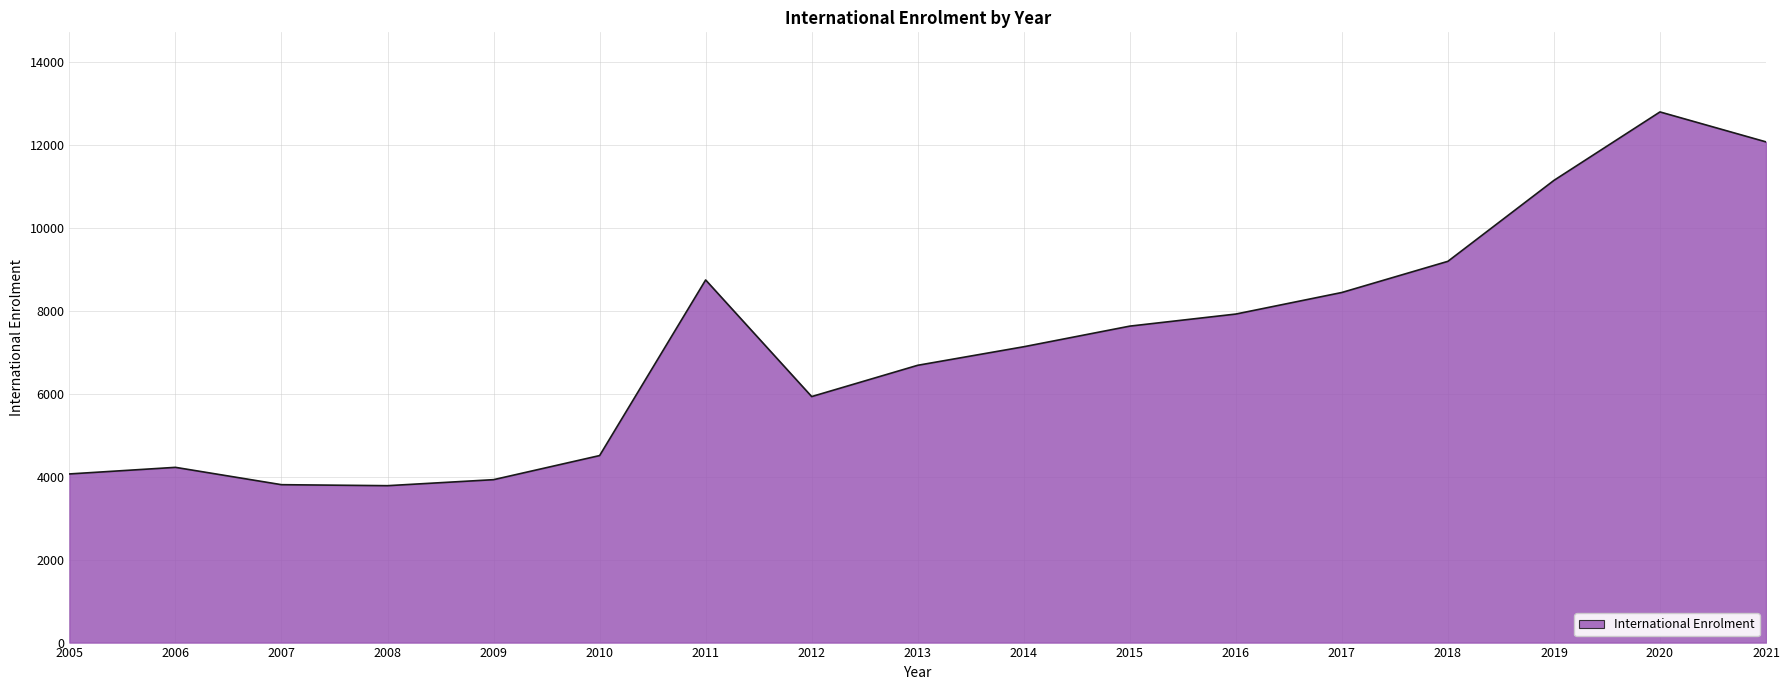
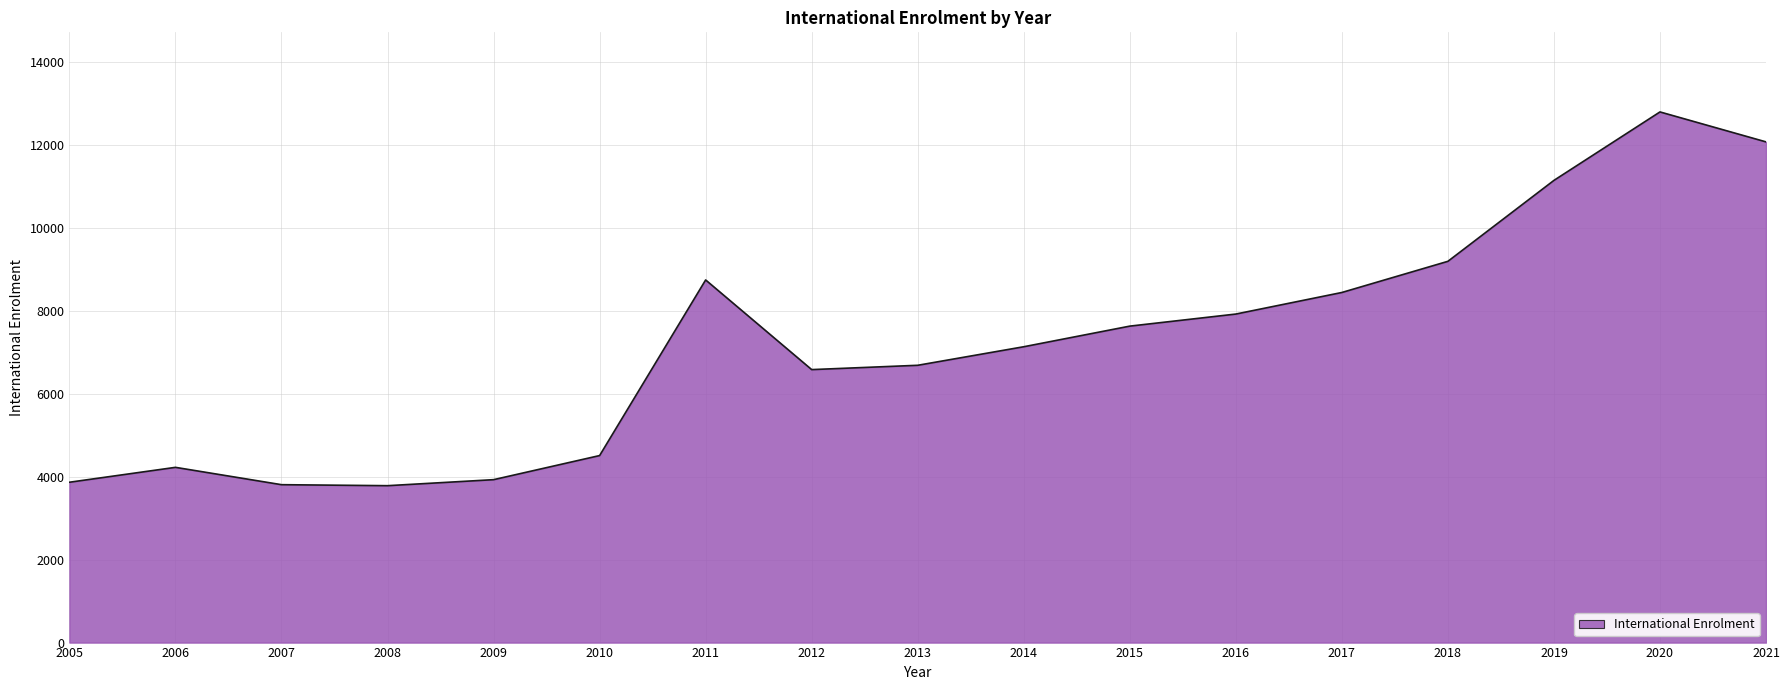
  {
-   "2005": 4100,
+   "2005": 3900,
    "2006": 4200,
    "2007": 3800,
    "2008": 3800,
    "2009": 3900,
    "2010": 4500,
    "2011": 8700,
-   "2012": 5900,
+   "2012": 6600,
    "2013": 6700,
    "2014": 7100,
    "2015": 7600,
    "2016": 7900,
    "2017": 8400,
    "2018": 9200,
    "2019": 11100,
    "2020": 12800,
    "2021": 12100
  }
